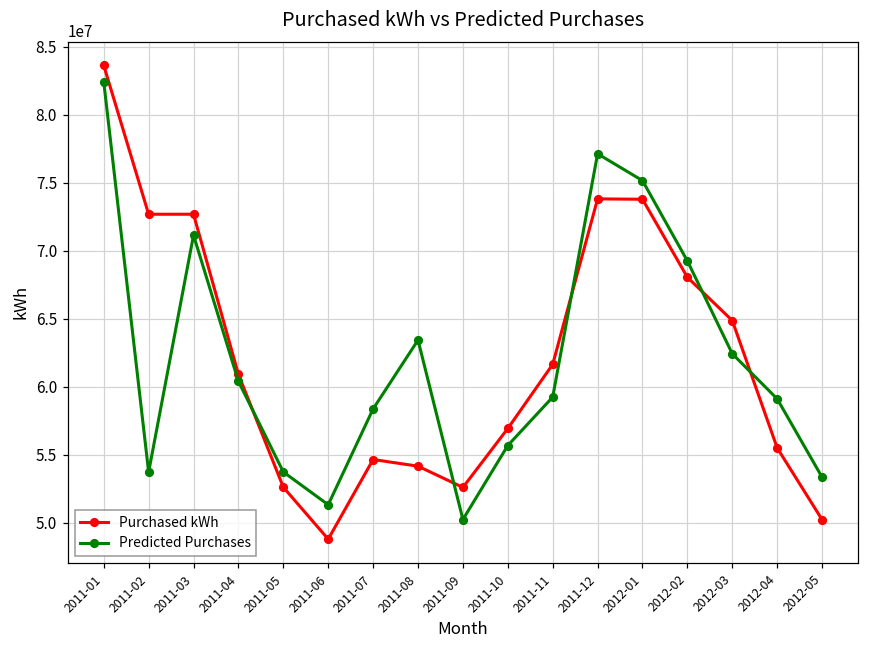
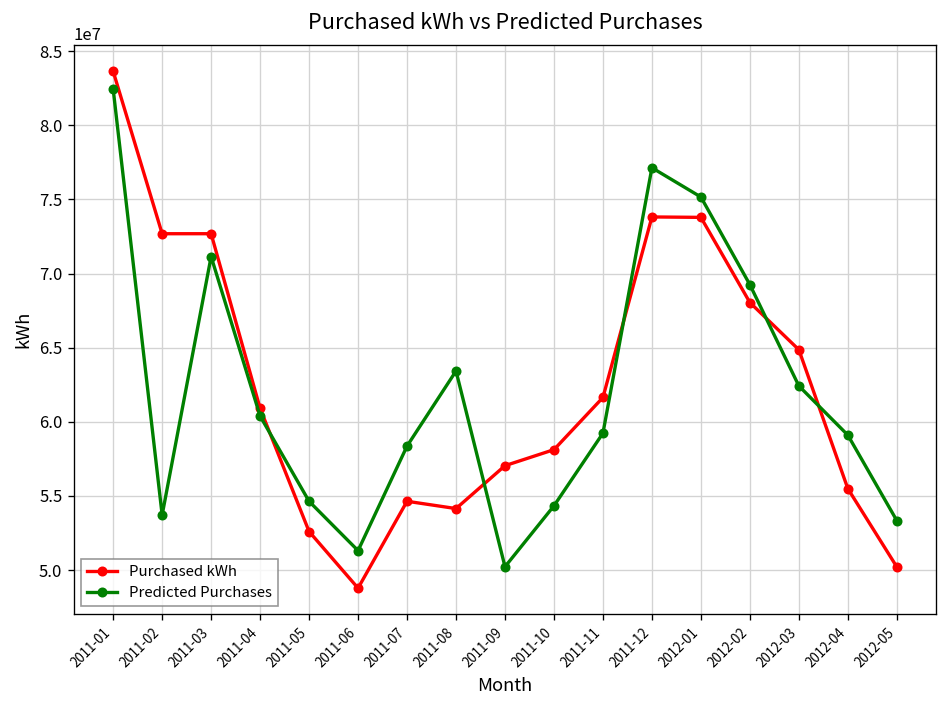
  {
    "Purchased kWh": {
      "2011-01": 83600000,
      "2011-02": 72700000,
      "2011-03": 72700000,
      "2011-04": 60900000,
      "2011-05": 52600000,
      "2011-06": 48800000,
      "2011-07": 54600000,
      "2011-08": 54100000,
-     "2011-09": 52600000,
-     "2011-10": 56900000,
+     "2011-09": 57000000,
+     "2011-10": 58100000,
      "2011-11": 61600000,
      "2011-12": 73800000,
      "2012-01": 73800000,
      "2012-02": 68000000,
      "2012-03": 64900000,
      "2012-04": 55500000,
      "2012-05": 50200000
    },
    "Predicted Purchases": {
      "2011-01": 82400000,
      "2011-02": 53700000,
      "2011-03": 71100000,
      "2011-04": 60400000,
-     "2011-05": 53700000,
+     "2011-05": 54600000,
      "2011-06": 51300000,
      "2011-07": 58400000,
      "2011-08": 63400000,
      "2011-09": 50200000,
-     "2011-10": 55700000,
+     "2011-10": 54300000,
      "2011-11": 59200000,
      "2011-12": 77100000,
      "2012-01": 75200000,
      "2012-02": 69300000,
      "2012-03": 62400000,
      "2012-04": 59100000,
      "2012-05": 53300000
    }
  }
